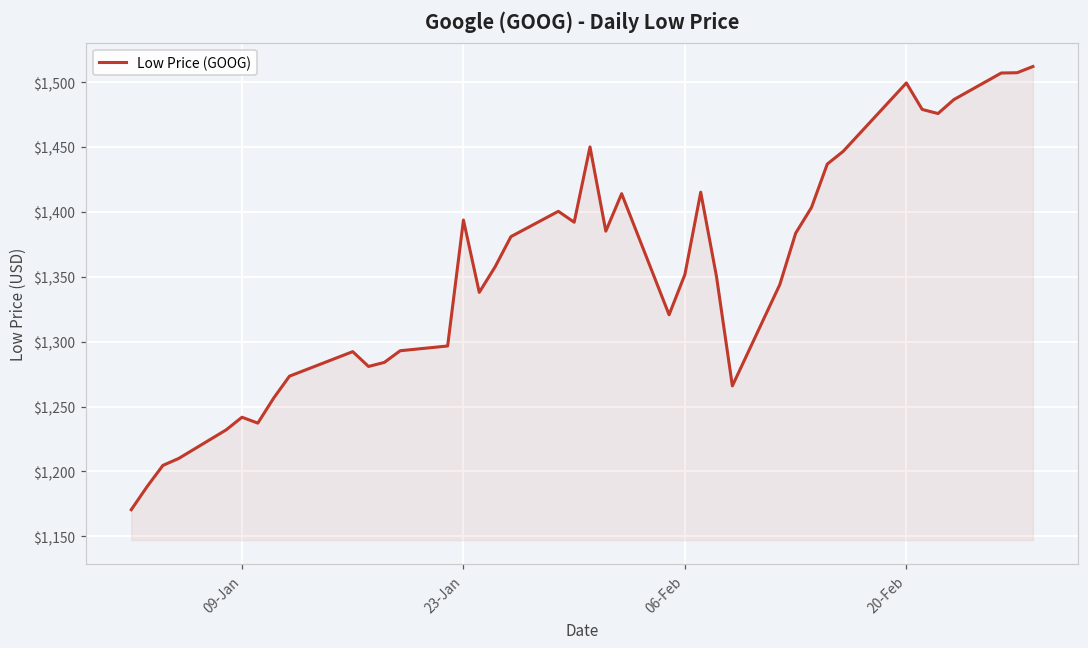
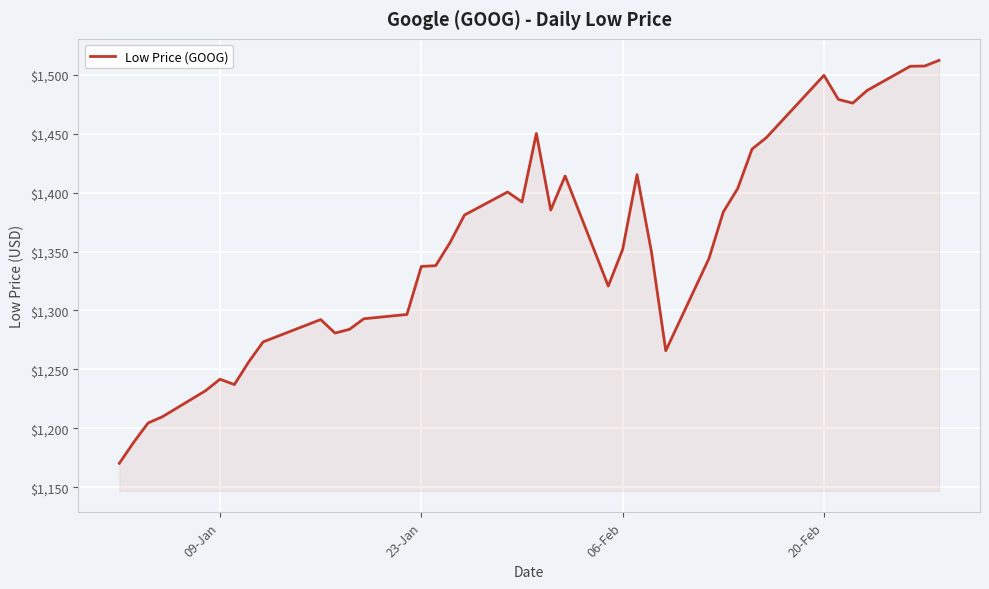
  {
    "09-Jan": "$1,242",
-   "23-Jan": "$1,394",
+   "23-Jan": "$1,337",
    "06-Feb": "$1,352",
    "20-Feb": "$1,499"
  }
